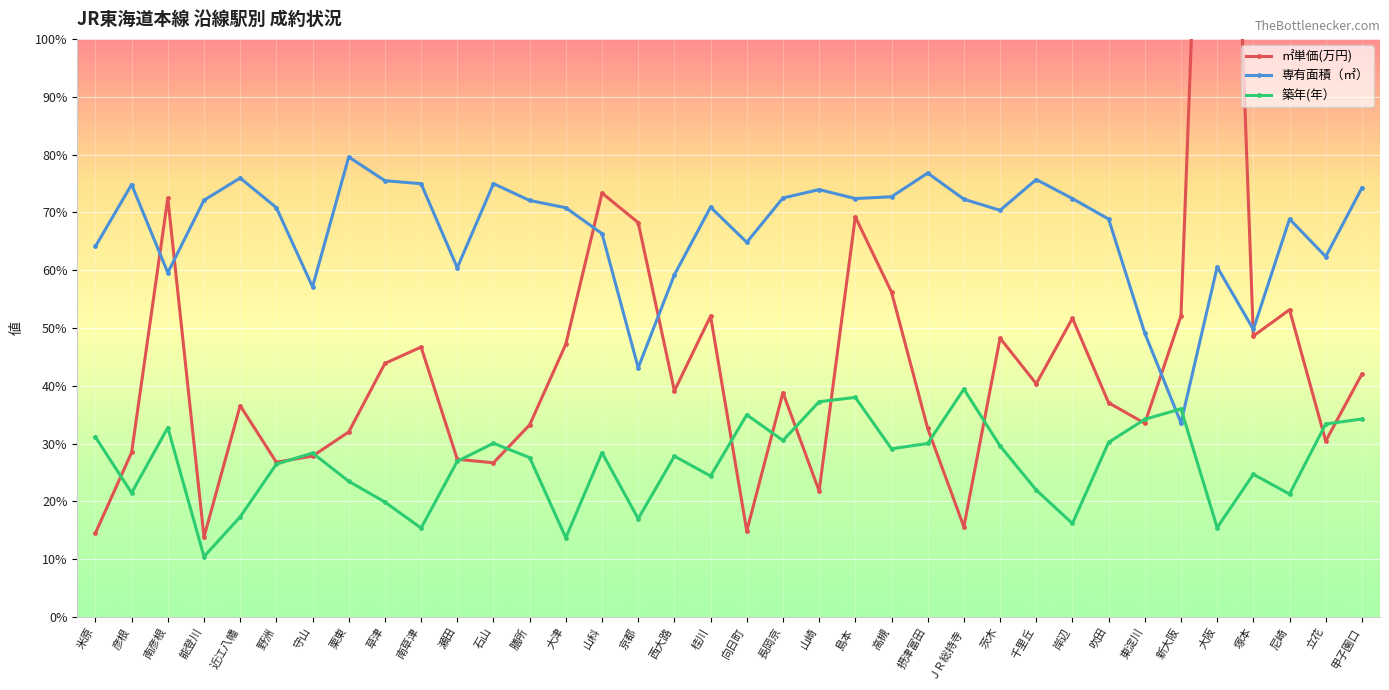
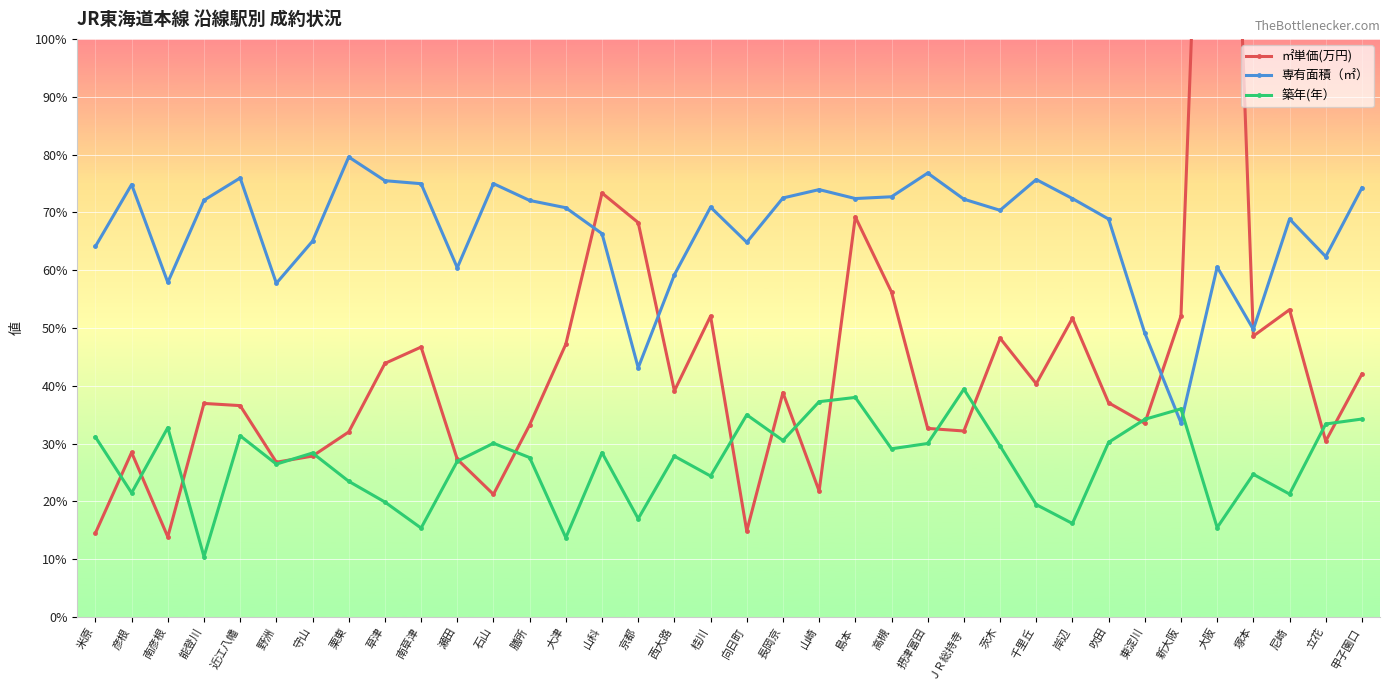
  {
    "㎡単価(万円)": {
      "米原": "15%",
      "彦根": "28%",
-     "南彦根": "72%",
-     "能登川": "14%",
+     "南彦根": "14%",
+     "能登川": "37%",
      "近江八幡": "37%",
      "守山": "28%",
      "栗東": "32%",
      "草津": "44%",
      "南草津": "47%",
-     "石山": "27%",
+     "石山": "21%",
      "膳所": "33%",
      "大津": "47%",
      "山科": "73%",
      "京都": "68%",
      "西大路": "39%",
      "桂川": "52%",
      "向日町": "15%",
      "長岡京": "39%",
      "山崎": "22%",
      "島本": "69%",
      "高槻": "56%",
      "摂津富田": "33%",
-     "ＪＲ総持寺": "16%",
+     "ＪＲ総持寺": "32%",
      "茨木": "48%",
      "千里丘": "40%",
      "岸辺": "52%",
      "吹田": "37%",
      "東淀川": "34%",
      "新大阪": "52%",
      "塚本": "49%",
      "尼崎": "53%",
      "立花": "30%",
      "甲子園口": "42%"
    },
    "専有面積（㎡）": {
      "米原": "64%",
      "彦根": "75%",
-     "南彦根": "60%",
+     "南彦根": "58%",
      "能登川": "72%",
      "近江八幡": "76%",
-     "野洲": "71%",
-     "守山": "57%",
+     "野洲": "58%",
+     "守山": "65%",
      "栗東": "80%",
      "草津": "75%",
      "南草津": "75%",
      "瀬田": "60%",
      "石山": "75%",
      "膳所": "72%",
      "大津": "71%",
      "山科": "66%",
      "京都": "43%",
      "西大路": "59%",
      "桂川": "71%",
      "向日町": "65%",
      "長岡京": "72%",
      "山崎": "74%",
      "島本": "72%",
      "高槻": "73%",
      "摂津富田": "77%",
      "ＪＲ総持寺": "72%",
      "茨木": "70%",
      "千里丘": "76%",
      "岸辺": "72%",
      "吹田": "69%",
      "東淀川": "49%",
      "新大阪": "34%",
      "大阪": "61%",
      "塚本": "50%",
      "尼崎": "69%",
      "立花": "62%",
      "甲子園口": "74%"
    },
    "築年(年）": {
      "米原": "31%",
      "彦根": "21%",
      "南彦根": "33%",
      "能登川": "10%",
-     "近江八幡": "17%",
+     "近江八幡": "31%",
      "守山": "28%",
      "栗東": "23%",
      "草津": "20%",
      "南草津": "15%",
      "石山": "30%",
      "膳所": "28%",
      "大津": "14%",
      "山科": "28%",
      "京都": "17%",
      "西大路": "28%",
      "桂川": "24%",
      "向日町": "35%",
      "長岡京": "31%",
      "山崎": "37%",
      "島本": "38%",
      "高槻": "29%",
      "摂津富田": "30%",
      "ＪＲ総持寺": "39%",
      "茨木": "30%",
-     "千里丘": "22%",
+     "千里丘": "19%",
      "岸辺": "16%",
      "吹田": "30%",
      "東淀川": "34%",
      "新大阪": "36%",
      "大阪": "15%",
      "塚本": "25%",
      "尼崎": "21%",
      "立花": "33%",
      "甲子園口": "34%"
    }
  }
